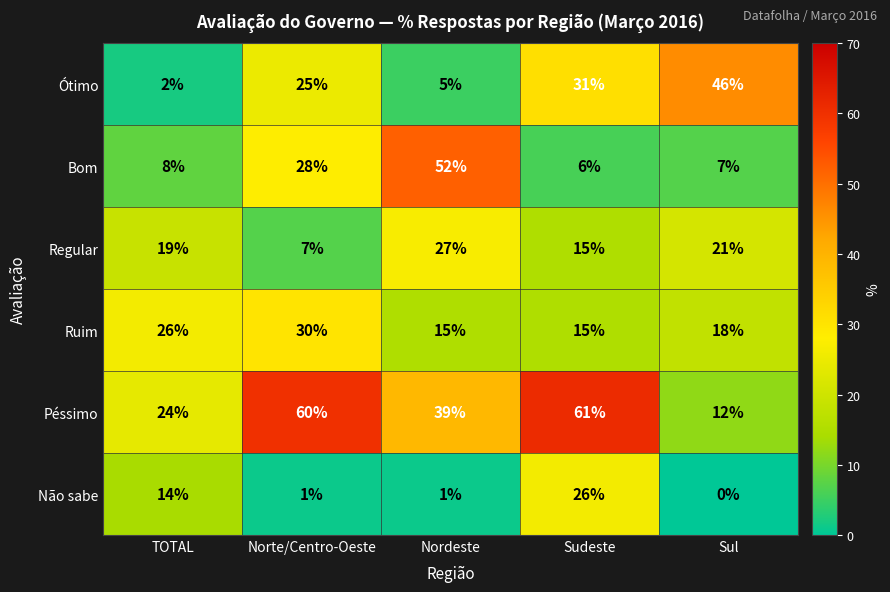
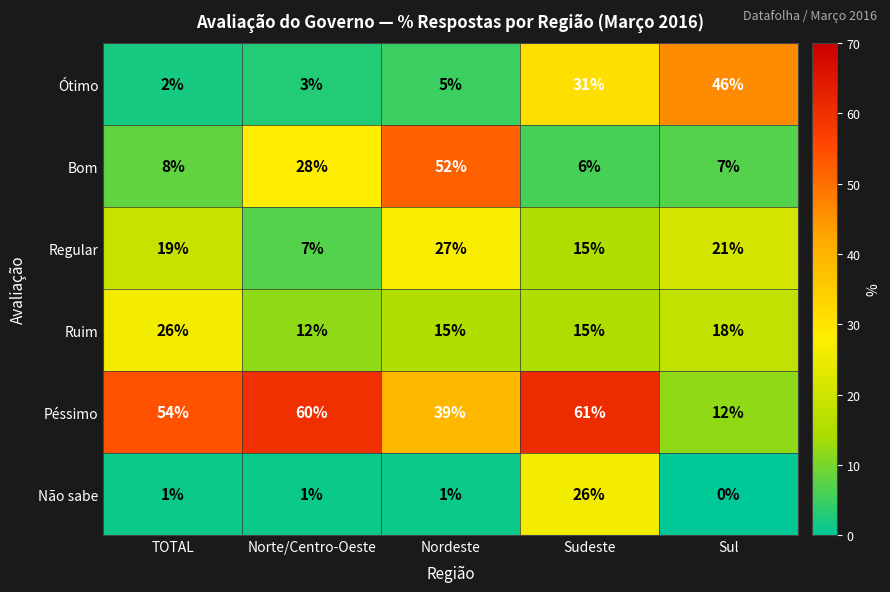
  {
    "Ótimo": {
      "TOTAL": "2%",
-     "Norte/Centro-Oeste": "25%",
+     "Norte/Centro-Oeste": "3%",
      "Nordeste": "5%",
      "Sudeste": "31%",
      "Sul": "46%"
    },
    "Bom": {
      "TOTAL": "8%",
      "Norte/Centro-Oeste": "28%",
      "Nordeste": "52%",
      "Sudeste": "6%",
      "Sul": "7%"
    },
    "Regular": {
      "TOTAL": "19%",
      "Norte/Centro-Oeste": "7%",
      "Nordeste": "27%",
      "Sudeste": "15%",
      "Sul": "21%"
    },
    "Ruim": {
      "TOTAL": "26%",
-     "Norte/Centro-Oeste": "30%",
+     "Norte/Centro-Oeste": "12%",
      "Nordeste": "15%",
      "Sudeste": "15%",
      "Sul": "18%"
    },
    "Péssimo": {
-     "TOTAL": "24%",
+     "TOTAL": "54%",
      "Norte/Centro-Oeste": "60%",
      "Nordeste": "39%",
      "Sudeste": "61%",
      "Sul": "12%"
    },
    "Não sabe": {
-     "TOTAL": "14%",
+     "TOTAL": "1%",
      "Norte/Centro-Oeste": "1%",
      "Nordeste": "1%",
      "Sudeste": "26%",
      "Sul": "0%"
    }
  }
